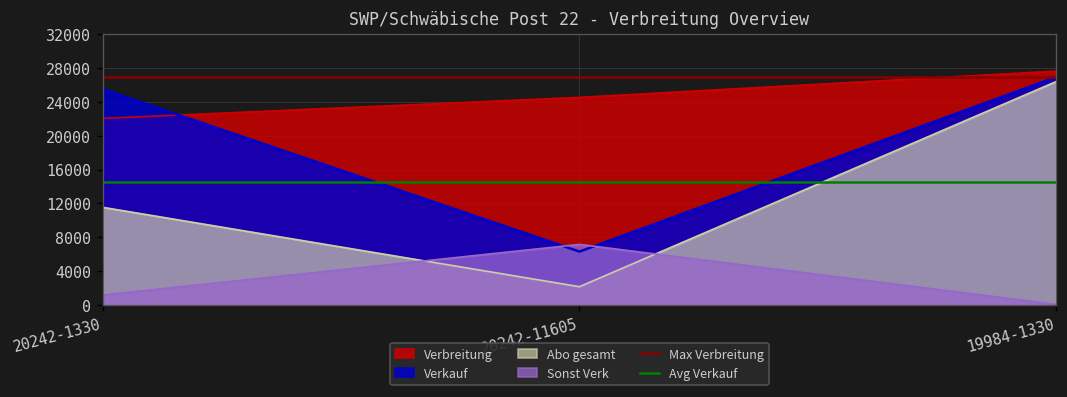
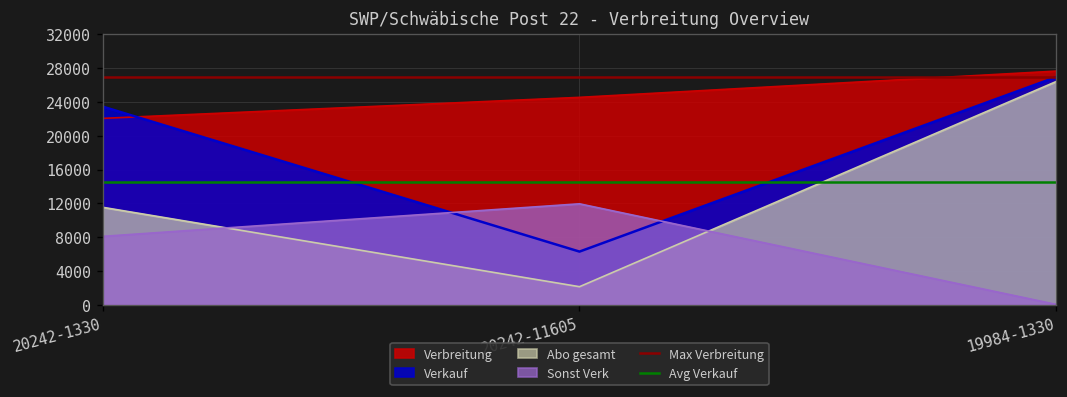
  {
    "Verbreitung": {
      "20242-1330": 22000,
      "20242-11605": 25000,
      "19984-1330": 28000
    },
    "Verkauf": {
-     "20242-1330": 26000,
+     "20242-1330": 23000,
      "20242-11605": 6000,
      "19984-1330": 27000
    },
    "Abo gesamt": {
      "20242-1330": 12000,
      "20242-11605": 2000,
      "19984-1330": 26000
    },
    "Sonst Verk": {
-     "20242-1330": 1000,
-     "20242-11605": 7000,
+     "20242-1330": 8000,
+     "20242-11605": 12000,
      "19984-1330": 0
    }
  }
